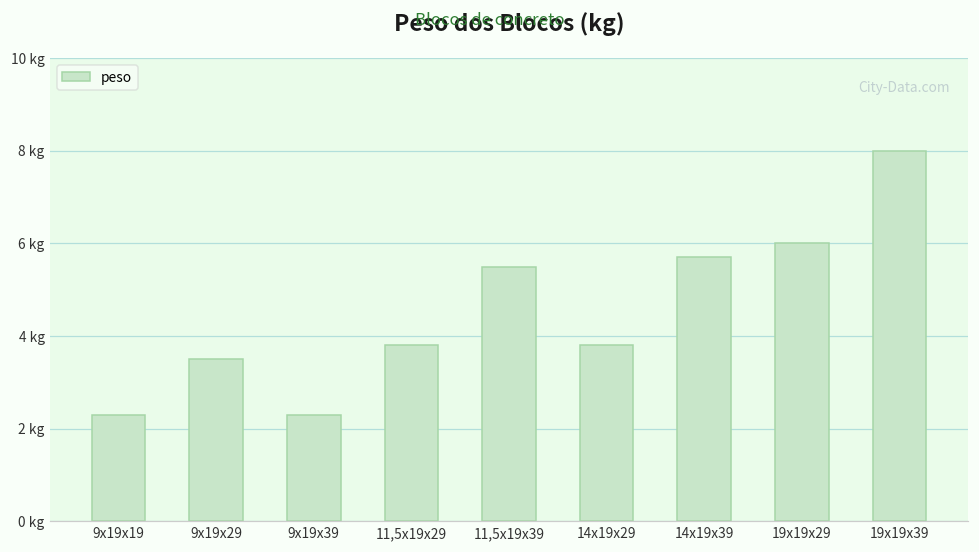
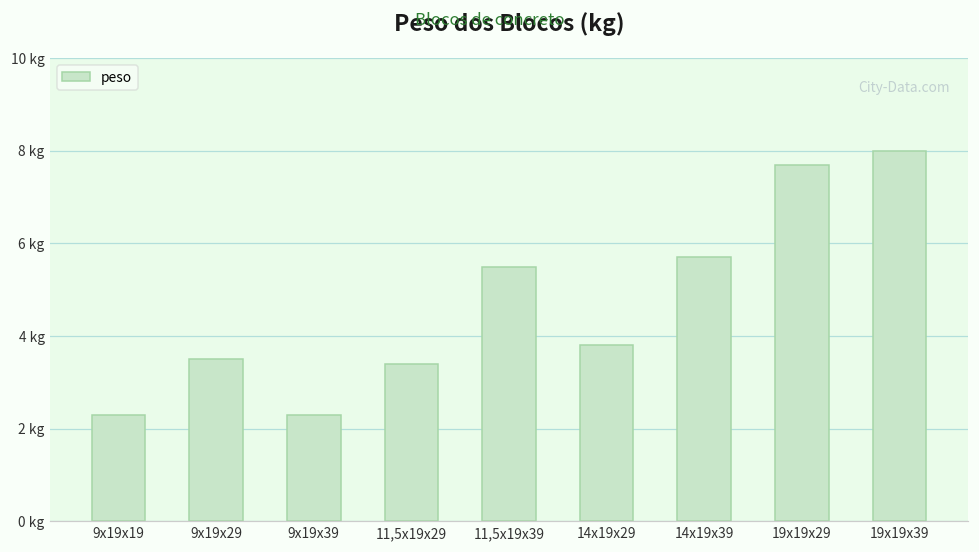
  {
    "9x19x19": "2.3 kg",
    "9x19x29": "3.5 kg",
    "9x19x39": "2.3 kg",
-   "11,5x19x29": "3.8 kg",
+   "11,5x19x29": "3.4 kg",
    "11,5x19x39": "5.5 kg",
    "14x19x29": "3.8 kg",
    "14x19x39": "5.7 kg",
-   "19x19x29": "6.0 kg",
+   "19x19x29": "7.7 kg",
    "19x19x39": "8.0 kg"
  }
